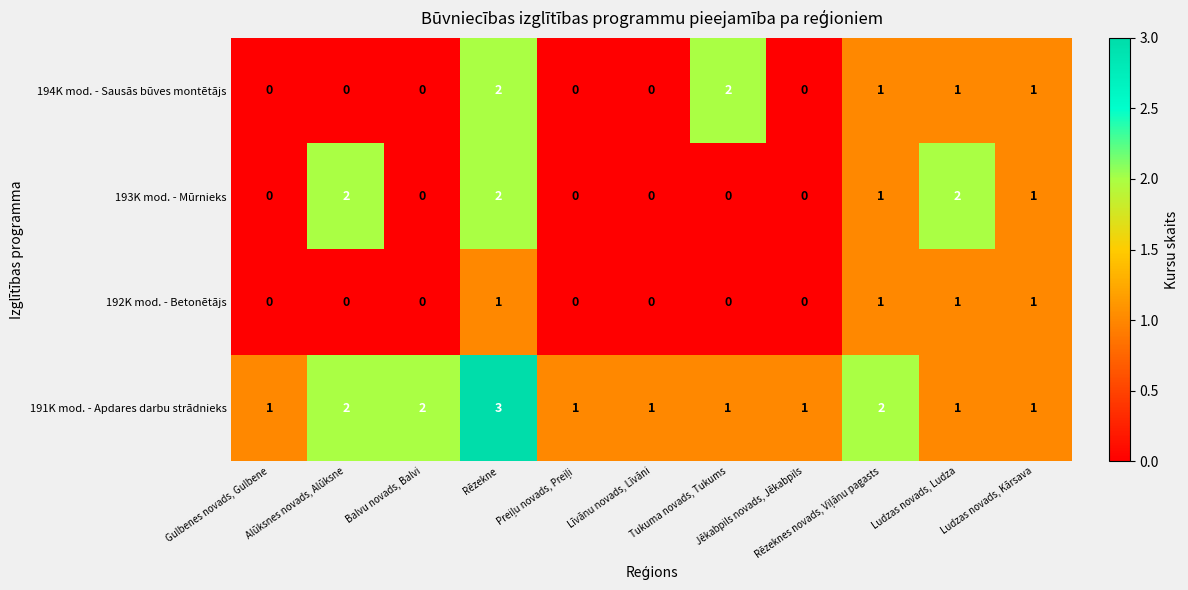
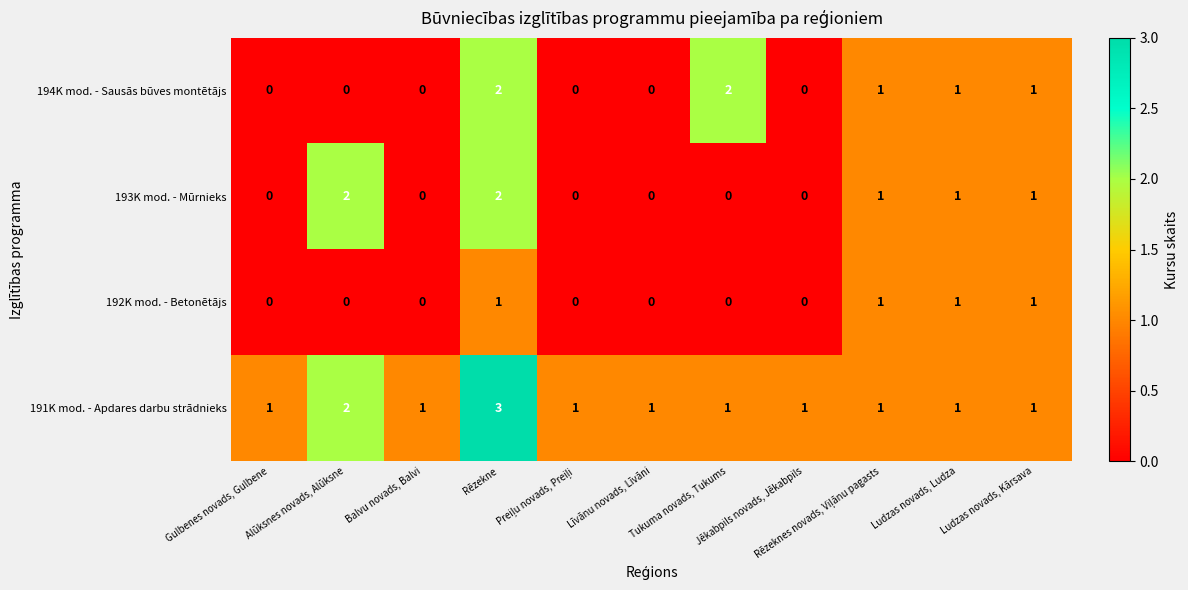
  {
    "194K mod. - Sausās būves montētājs": {
      "Gulbenes novads, Gulbene": 0,
      "Alūksnes novads, Alūksne": 0,
      "Balvu novads, Balvi": 0,
      "Rēzekne": 2,
      "Preiļu novads, Preiļi": 0,
      "Līvānu novads, Līvāni": 0,
      "Tukuma novads, Tukums": 2,
      "Jēkabpils novads, Jēkabpils": 0,
      "Rēzeknes novads, Viļānu pagasts": 1,
      "Ludzas novads, Ludza": 1,
      "Ludzas novads, Kārsava": 1
    },
    "193K mod. - Mūrnieks": {
      "Gulbenes novads, Gulbene": 0,
      "Alūksnes novads, Alūksne": 2,
      "Balvu novads, Balvi": 0,
      "Rēzekne": 2,
      "Preiļu novads, Preiļi": 0,
      "Līvānu novads, Līvāni": 0,
      "Tukuma novads, Tukums": 0,
      "Jēkabpils novads, Jēkabpils": 0,
      "Rēzeknes novads, Viļānu pagasts": 1,
-     "Ludzas novads, Ludza": 2,
+     "Ludzas novads, Ludza": 1,
      "Ludzas novads, Kārsava": 1
    },
    "192K mod. - Betonētājs": {
      "Gulbenes novads, Gulbene": 0,
      "Alūksnes novads, Alūksne": 0,
      "Balvu novads, Balvi": 0,
      "Rēzekne": 1,
      "Preiļu novads, Preiļi": 0,
      "Līvānu novads, Līvāni": 0,
      "Tukuma novads, Tukums": 0,
      "Jēkabpils novads, Jēkabpils": 0,
      "Rēzeknes novads, Viļānu pagasts": 1,
      "Ludzas novads, Ludza": 1,
      "Ludzas novads, Kārsava": 1
    },
    "191K mod. - Apdares darbu strādnieks": {
      "Gulbenes novads, Gulbene": 1,
      "Alūksnes novads, Alūksne": 2,
-     "Balvu novads, Balvi": 2,
+     "Balvu novads, Balvi": 1,
      "Rēzekne": 3,
      "Preiļu novads, Preiļi": 1,
      "Līvānu novads, Līvāni": 1,
      "Tukuma novads, Tukums": 1,
      "Jēkabpils novads, Jēkabpils": 1,
-     "Rēzeknes novads, Viļānu pagasts": 2,
+     "Rēzeknes novads, Viļānu pagasts": 1,
      "Ludzas novads, Ludza": 1,
      "Ludzas novads, Kārsava": 1
    }
  }
